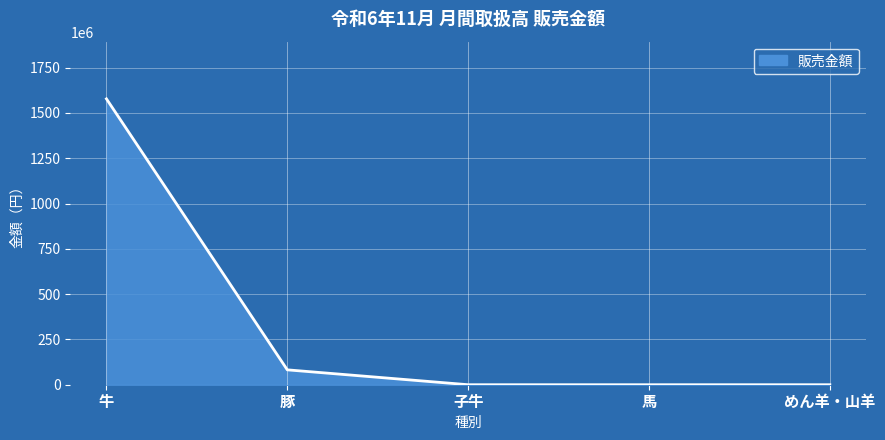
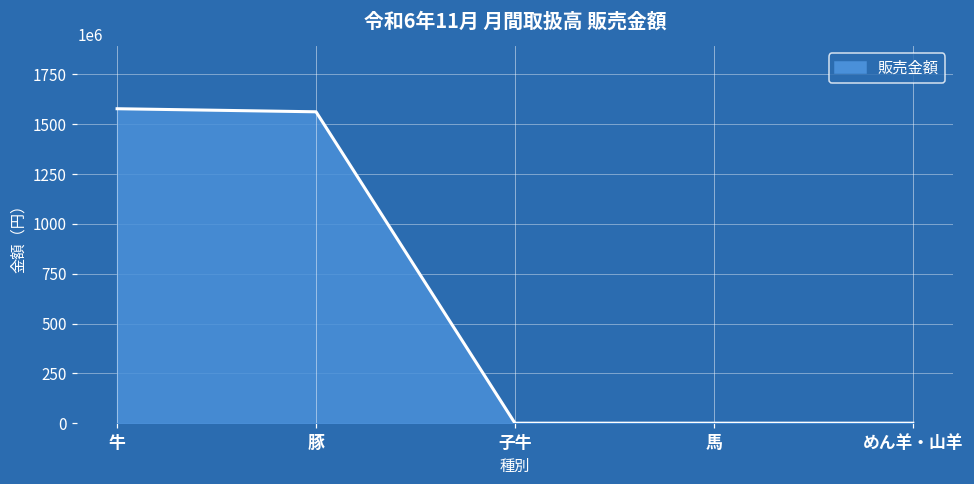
  {
    "牛": 1580000000,
-   "豚": 80000000,
+   "豚": 1560000000,
    "子牛": 0,
    "馬": 0,
    "めん羊・山羊": 0
  }
